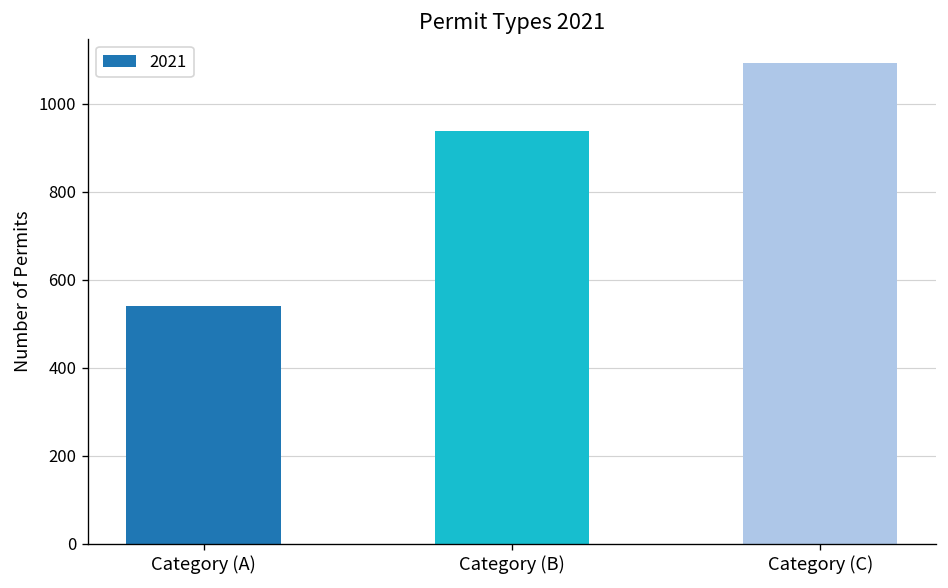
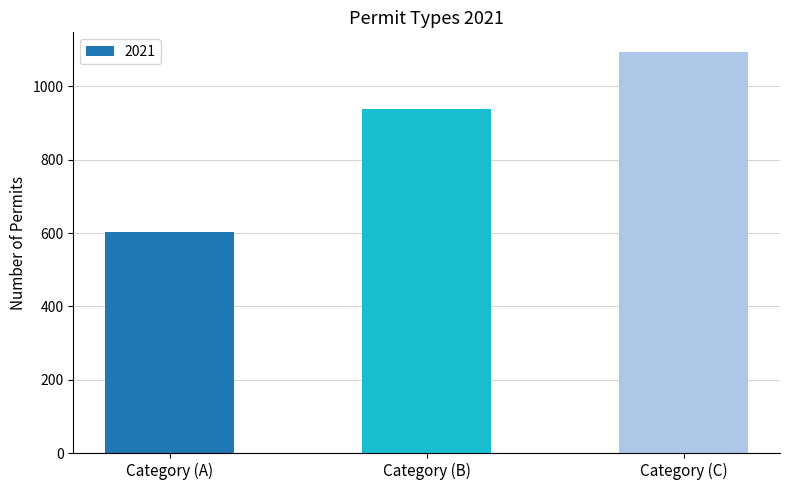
  {
-   "Category (A)": 540,
+   "Category (A)": 600,
    "Category (B)": 940,
    "Category (C)": 1090
  }
